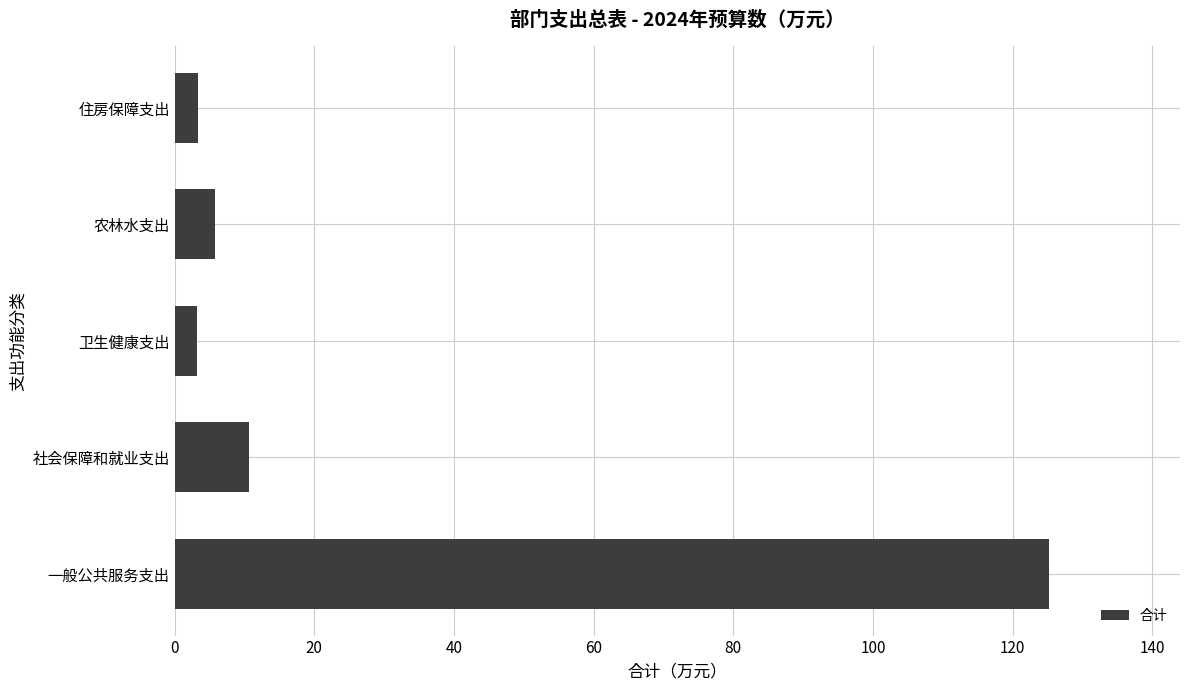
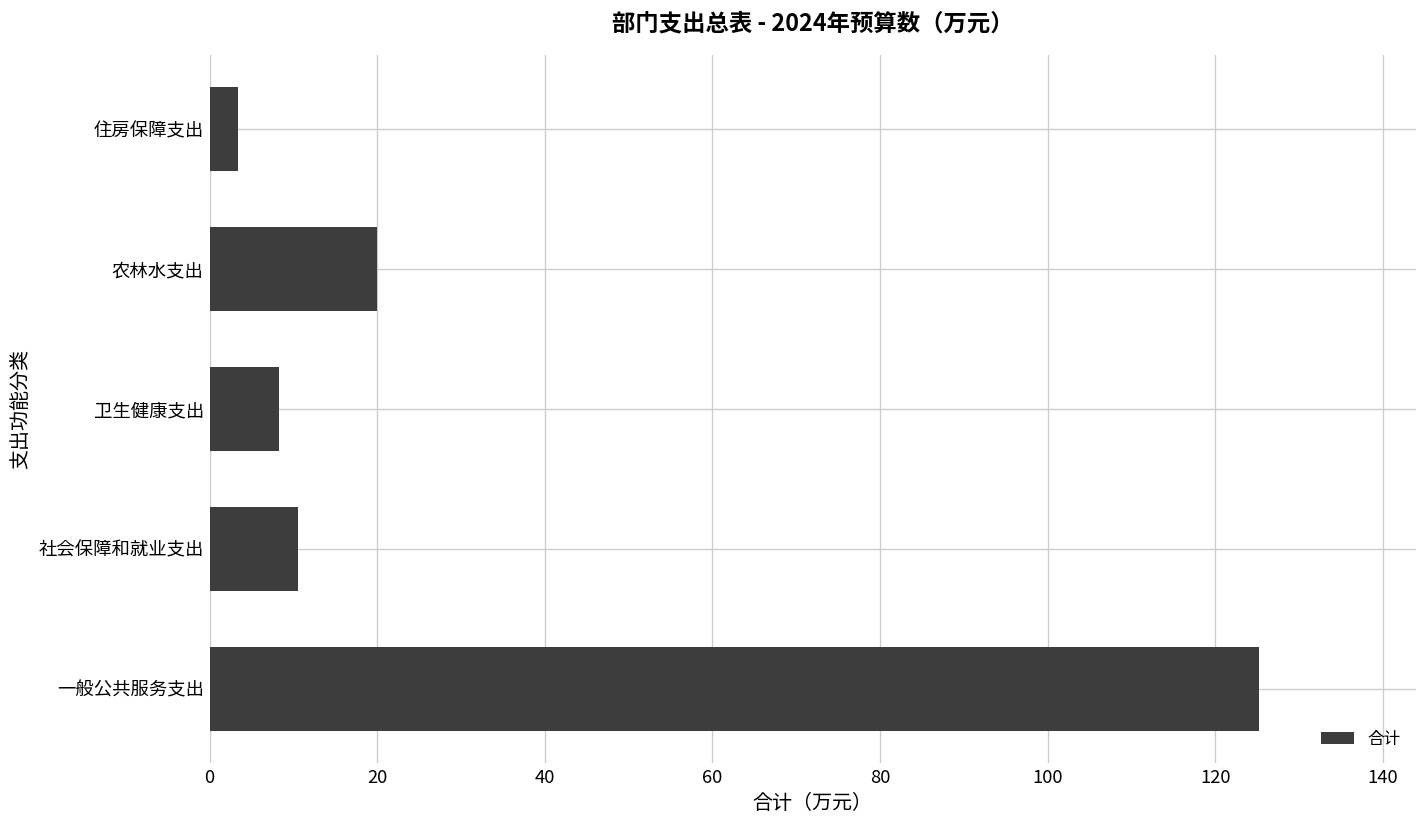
  {
    "住房保障支出": 3,
-   "农林水支出": 6,
-   "卫生健康支出": 3,
+   "农林水支出": 20,
+   "卫生健康支出": 8,
    "社会保障和就业支出": 11,
    "一般公共服务支出": 125
  }
